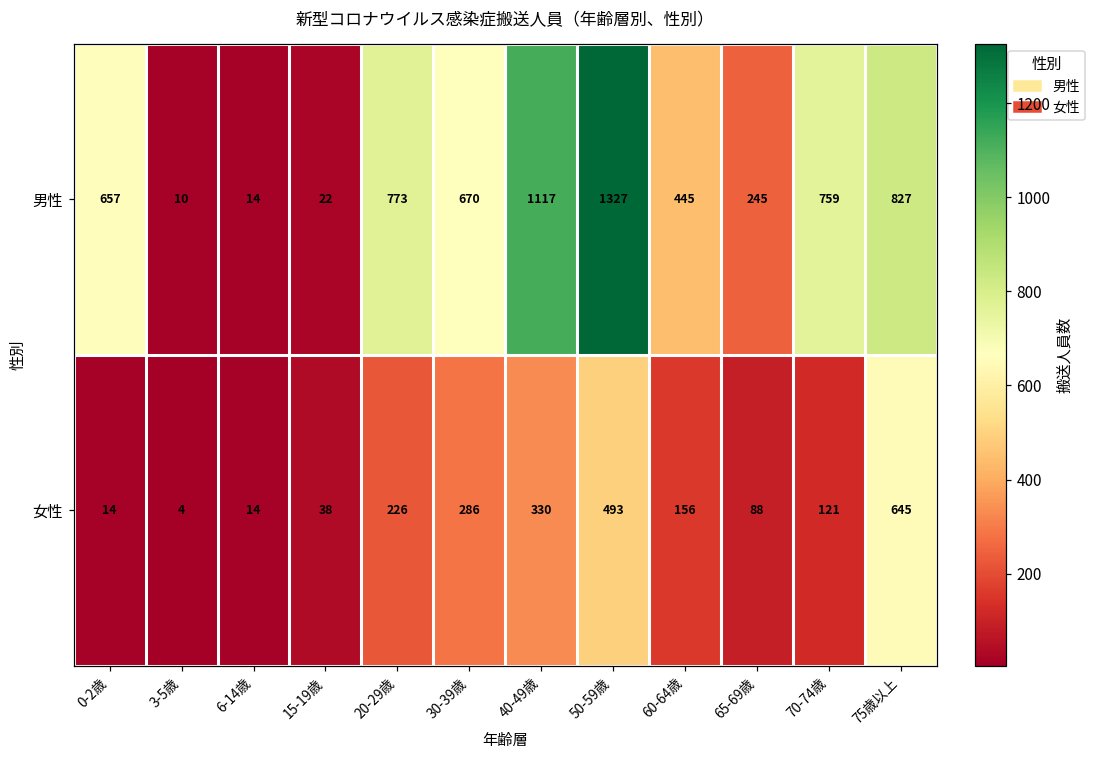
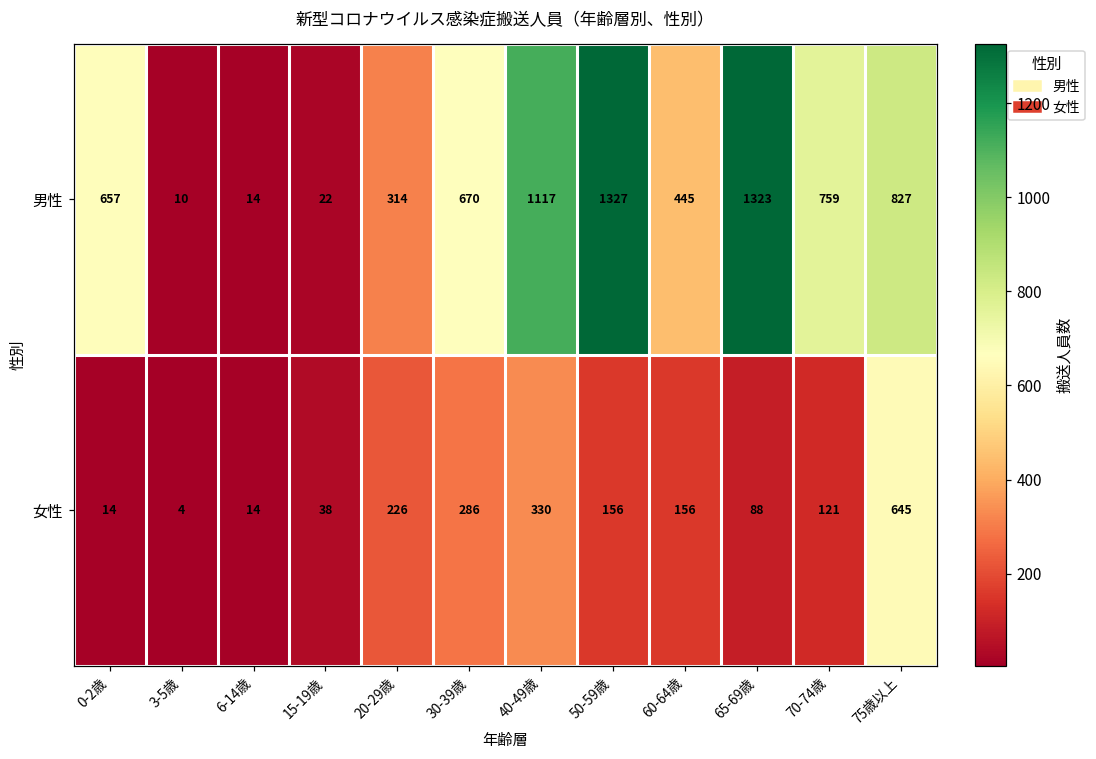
  {
    "男性": {
      "0-2歳": 657,
      "3-5歳": 10,
      "6-14歳": 14,
      "15-19歳": 22,
-     "20-29歳": 773,
+     "20-29歳": 314,
      "30-39歳": 670,
      "40-49歳": 1117,
      "50-59歳": 1327,
      "60-64歳": 445,
-     "65-69歳": 245,
+     "65-69歳": 1323,
      "70-74歳": 759,
      "75歳以上": 827
    },
    "女性": {
      "0-2歳": 14,
      "3-5歳": 4,
      "6-14歳": 14,
      "15-19歳": 38,
      "20-29歳": 226,
      "30-39歳": 286,
      "40-49歳": 330,
-     "50-59歳": 493,
+     "50-59歳": 156,
      "60-64歳": 156,
      "65-69歳": 88,
      "70-74歳": 121,
      "75歳以上": 645
    }
  }
